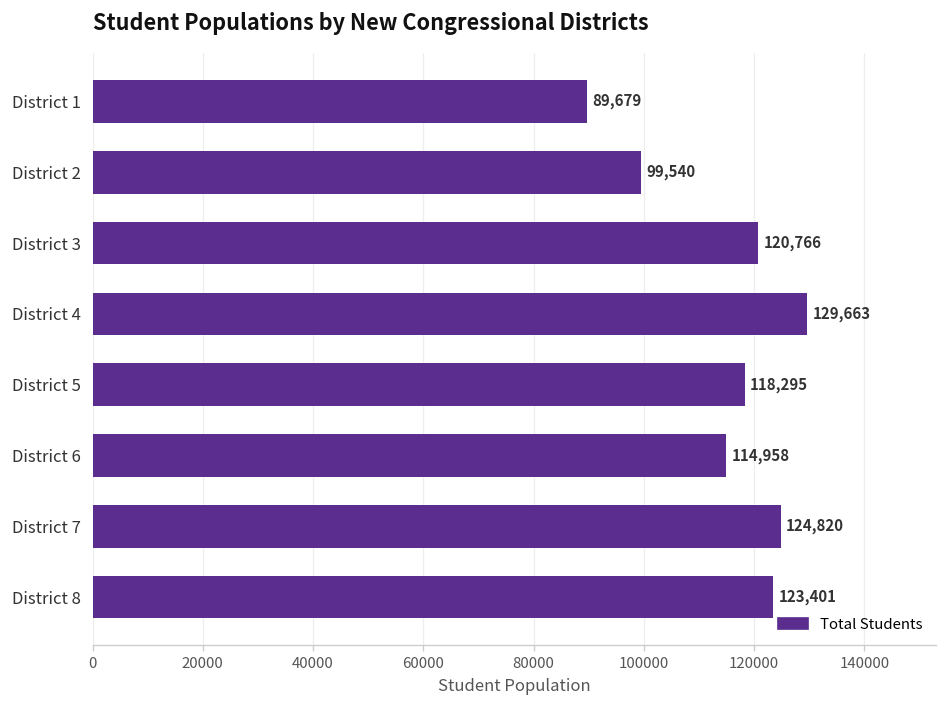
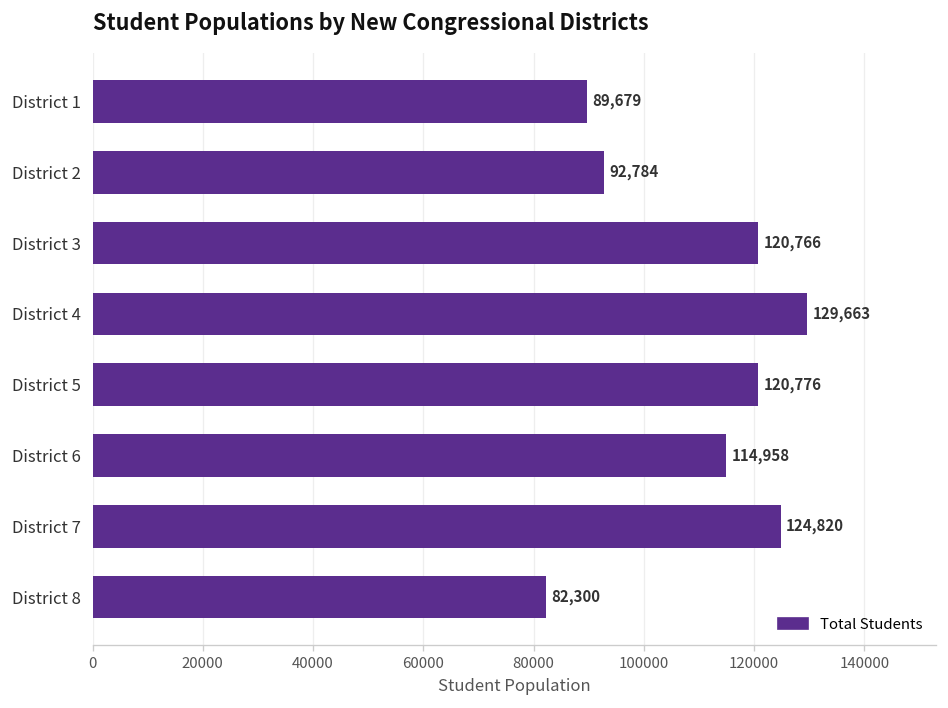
  {
    "District 1": "89,679",
-   "District 2": "99,540",
+   "District 2": "92,784",
    "District 3": "120,766",
    "District 4": "129,663",
-   "District 5": "118,295",
+   "District 5": "120,776",
    "District 6": "114,958",
    "District 7": "124,820",
-   "District 8": "123,401"
+   "District 8": "82,300"
  }
